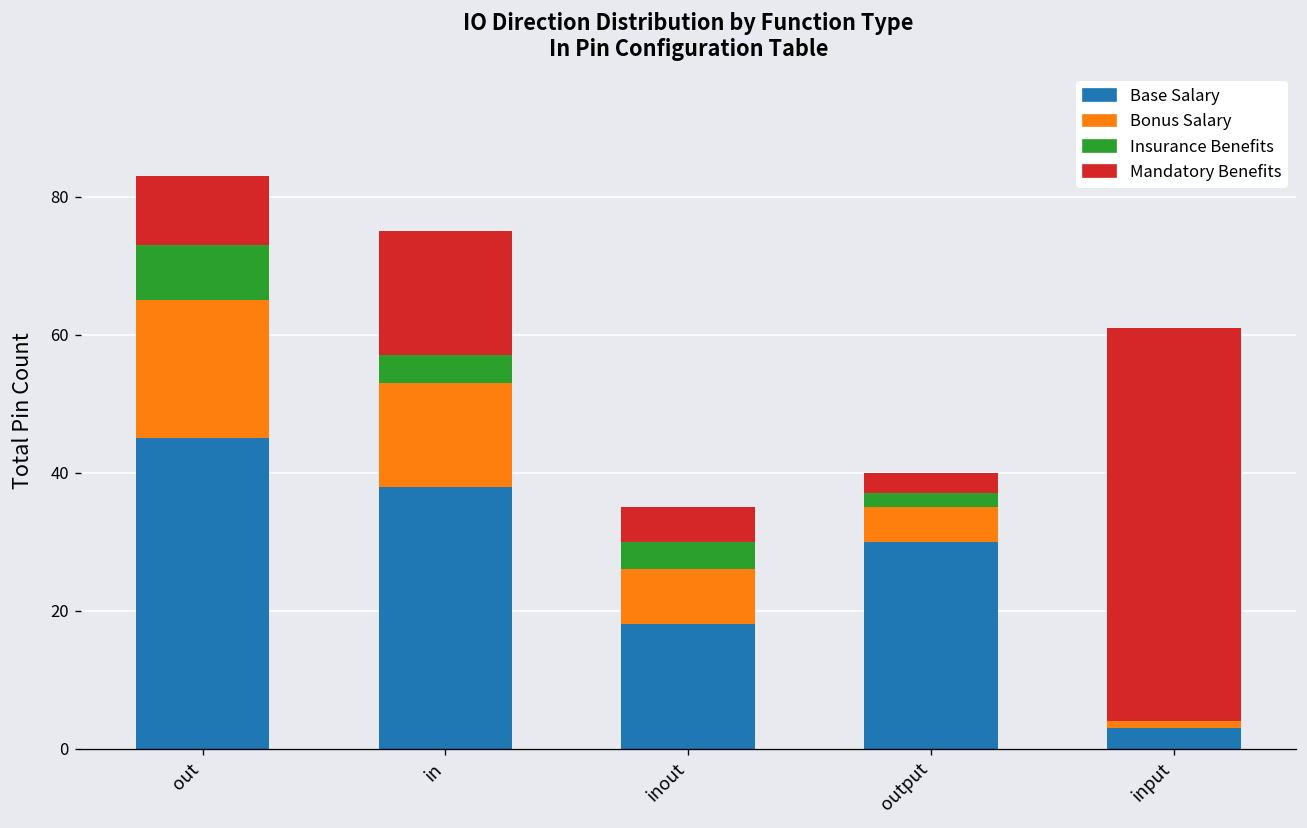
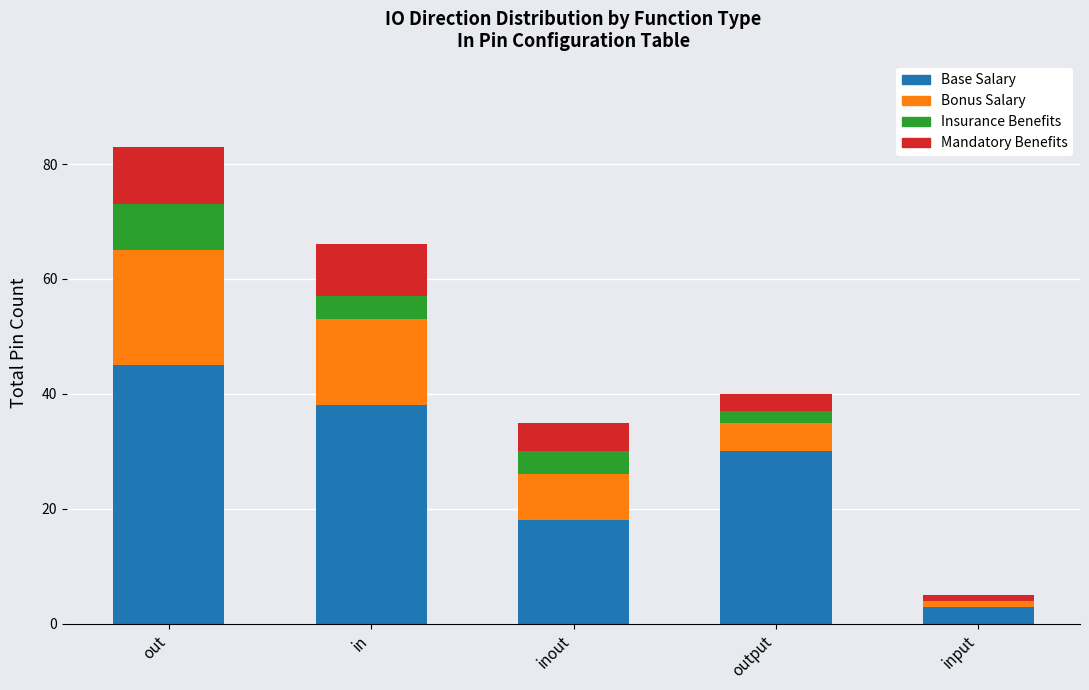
  {
    "Base Salary": {
      "out": 45,
      "in": 38,
      "inout": 18,
      "output": 30,
      "input": 3
    },
    "Bonus Salary": {
      "out": 20,
      "in": 15,
      "inout": 8,
      "output": 5,
      "input": 1
    },
    "Insurance Benefits": {
      "out": 8,
      "in": 4,
      "inout": 4,
      "output": 2,
      "input": 0
    },
    "Mandatory Benefits": {
      "out": 10,
-     "in": 18,
+     "in": 9,
      "inout": 5,
      "output": 3,
-     "input": 57
+     "input": 1
    }
  }
